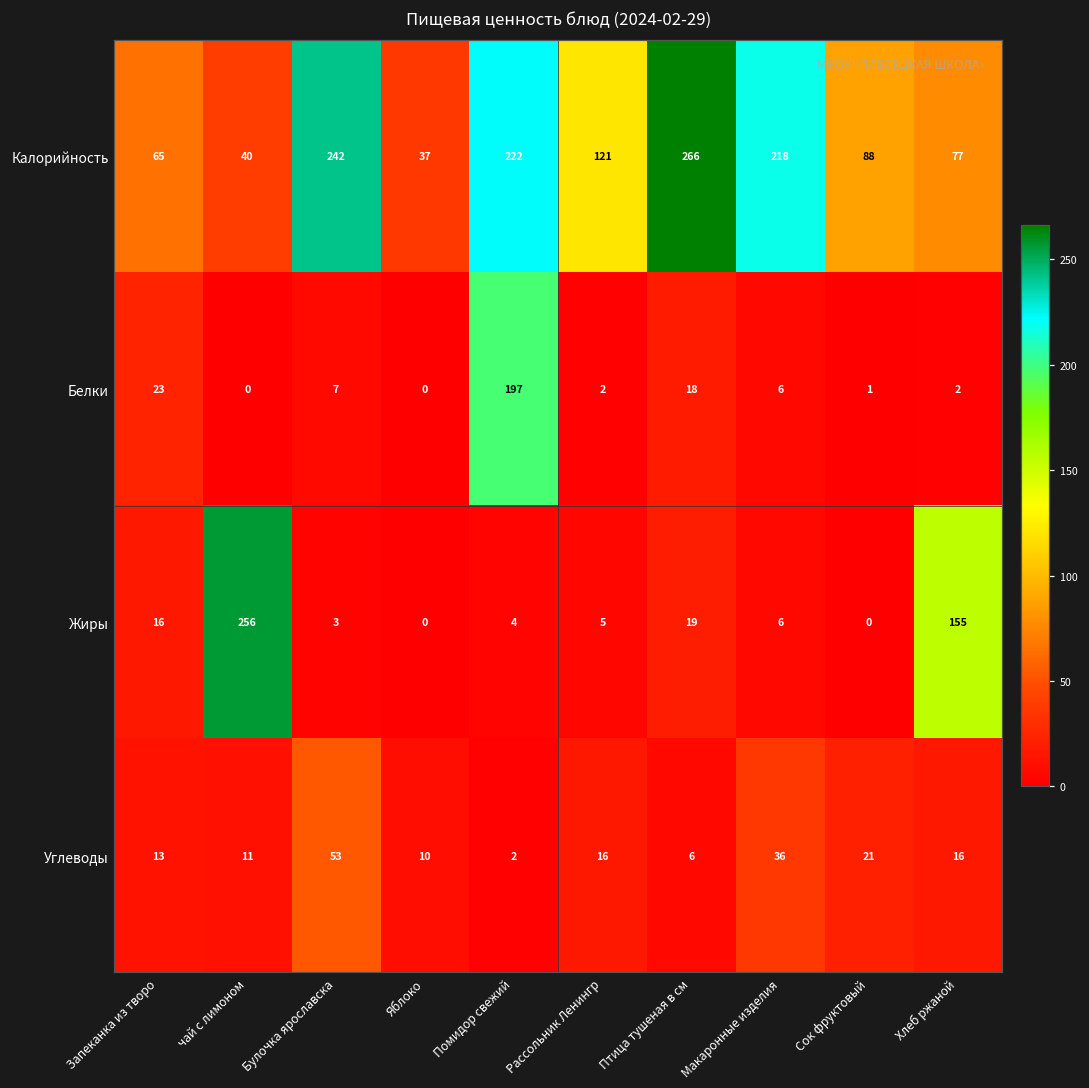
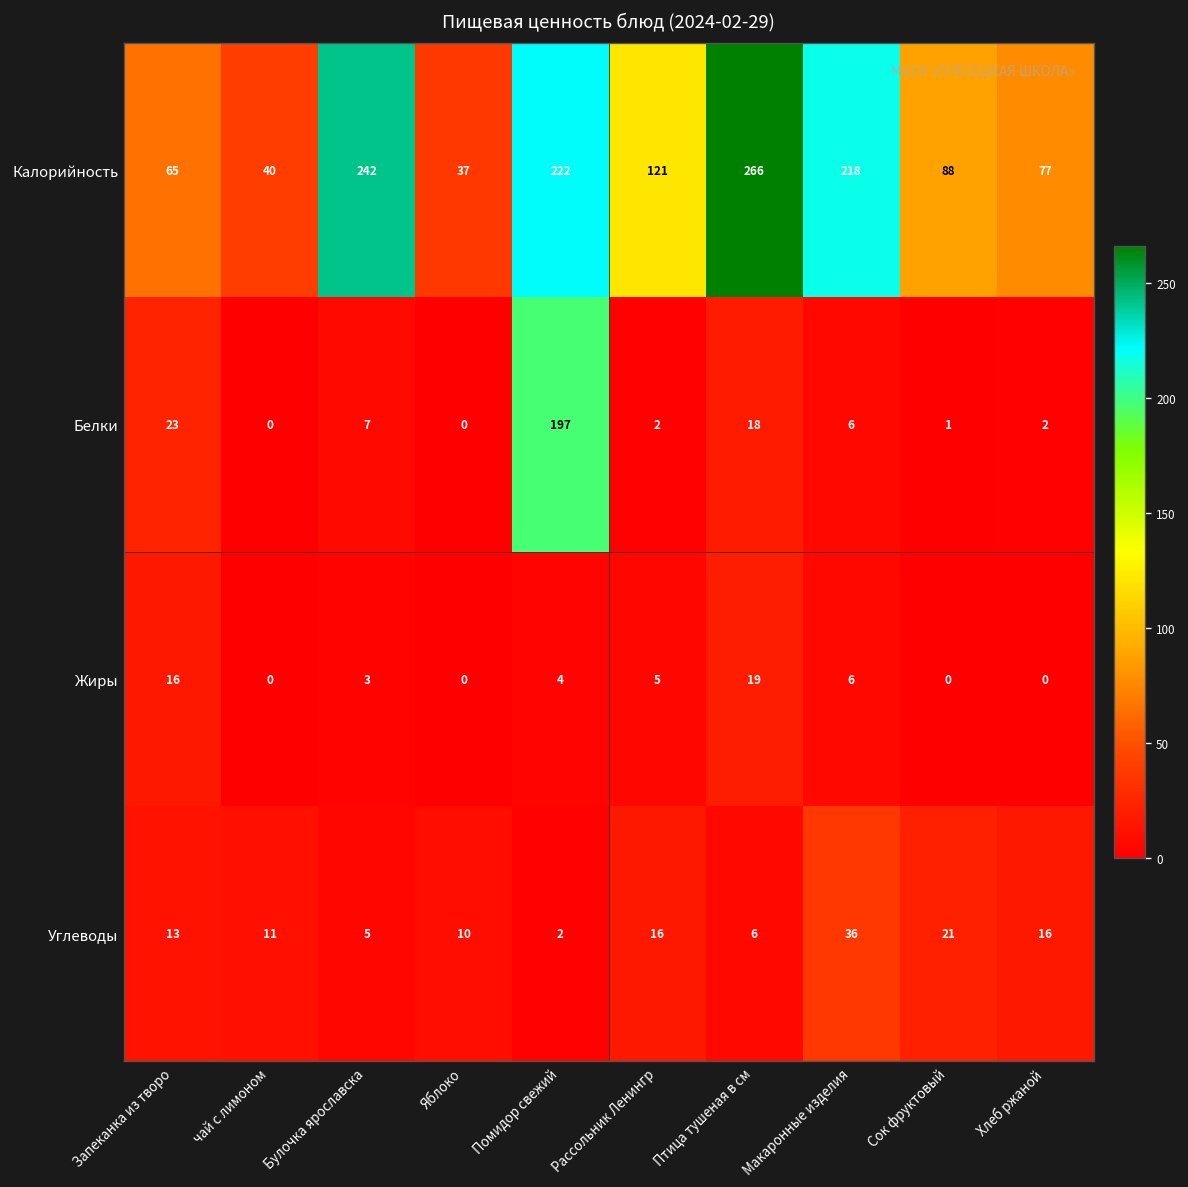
  {
    "Калорийность": {
      "Запеканка из творо": 65,
      "чай с лимоном": 40,
      "Булочка ярославска": 242,
      "Яблоко": 37,
      "Помидор свежий": 222,
      "Рассольник Ленингр": 121,
      "Птица тушеная в см": 266,
      "Макаронные изделия": 218,
      "Хлеб ржаной": 77
    },
    "Белки": {
      "Запеканка из творо": 23,
      "чай с лимоном": 0,
      "Булочка ярославска": 7,
      "Яблоко": 0,
      "Помидор свежий": 197,
      "Рассольник Ленингр": 2,
      "Птица тушеная в см": 18,
      "Макаронные изделия": 6,
      "Сок фруктовый": 1,
      "Хлеб ржаной": 2
    },
    "Жиры": {
      "Запеканка из творо": 16,
-     "чай с лимоном": 256,
+     "чай с лимоном": 0,
      "Булочка ярославска": 3,
      "Яблоко": 0,
      "Помидор свежий": 4,
      "Рассольник Ленингр": 5,
      "Птица тушеная в см": 19,
      "Макаронные изделия": 6,
      "Сок фруктовый": 0,
-     "Хлеб ржаной": 155
+     "Хлеб ржаной": 0
    },
    "Углеводы": {
      "Запеканка из творо": 13,
      "чай с лимоном": 11,
-     "Булочка ярославска": 53,
+     "Булочка ярославска": 5,
      "Яблоко": 10,
      "Помидор свежий": 2,
      "Рассольник Ленингр": 16,
      "Птица тушеная в см": 6,
      "Макаронные изделия": 36,
      "Сок фруктовый": 21,
      "Хлеб ржаной": 16
    }
  }
